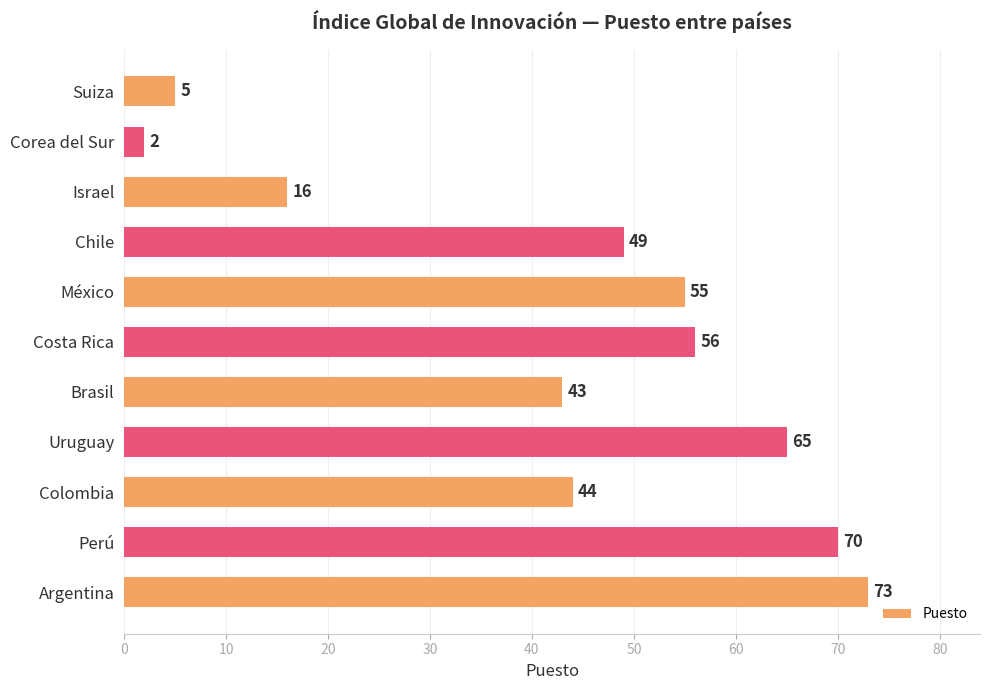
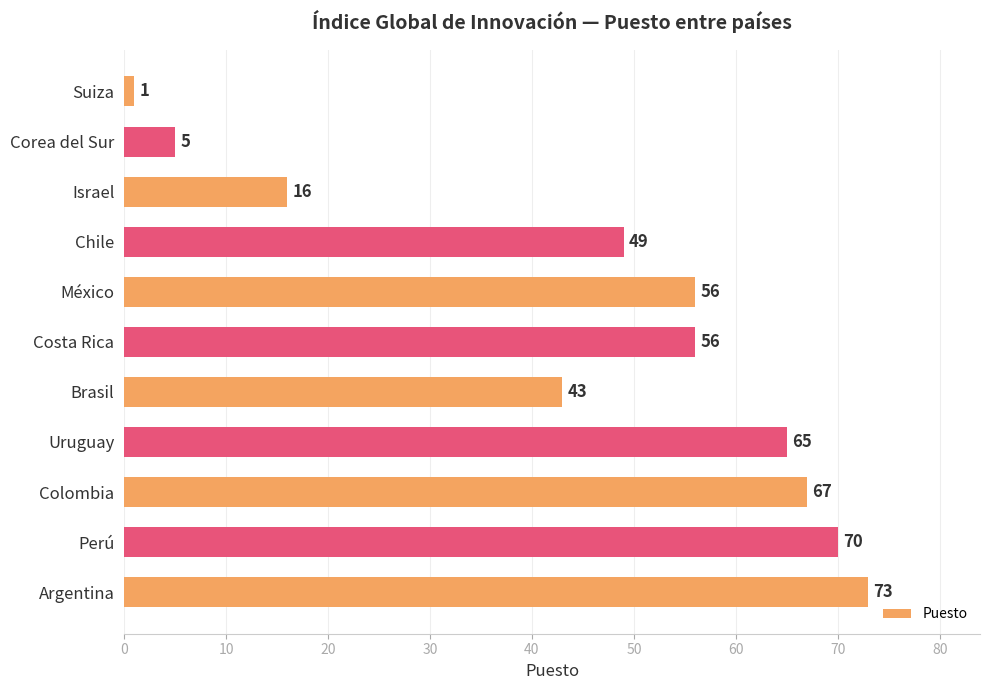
  {
-   "Suiza": 5,
-   "Corea del Sur": 2,
+   "Suiza": 1,
+   "Corea del Sur": 5,
    "Israel": 16,
    "Chile": 49,
-   "México": 55,
+   "México": 56,
    "Costa Rica": 56,
    "Brasil": 43,
    "Uruguay": 65,
-   "Colombia": 44,
+   "Colombia": 67,
    "Perú": 70,
    "Argentina": 73
  }
